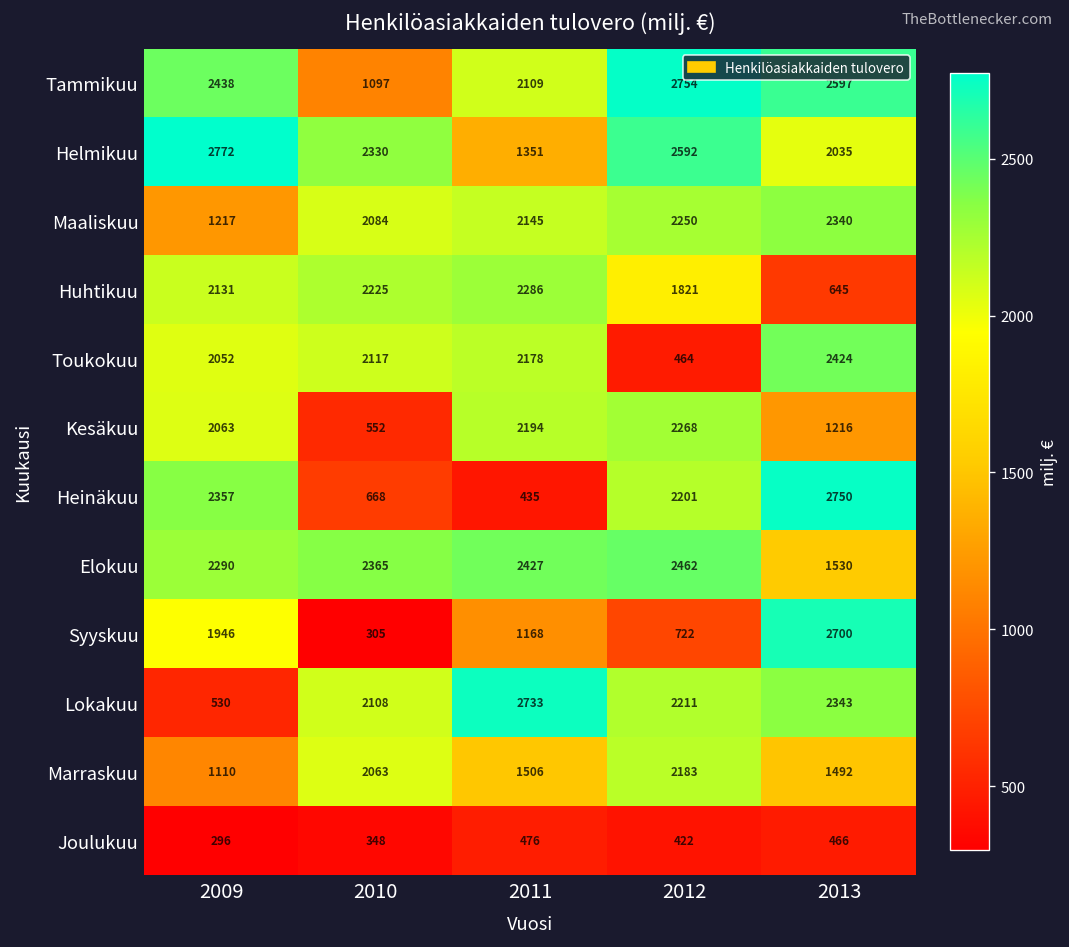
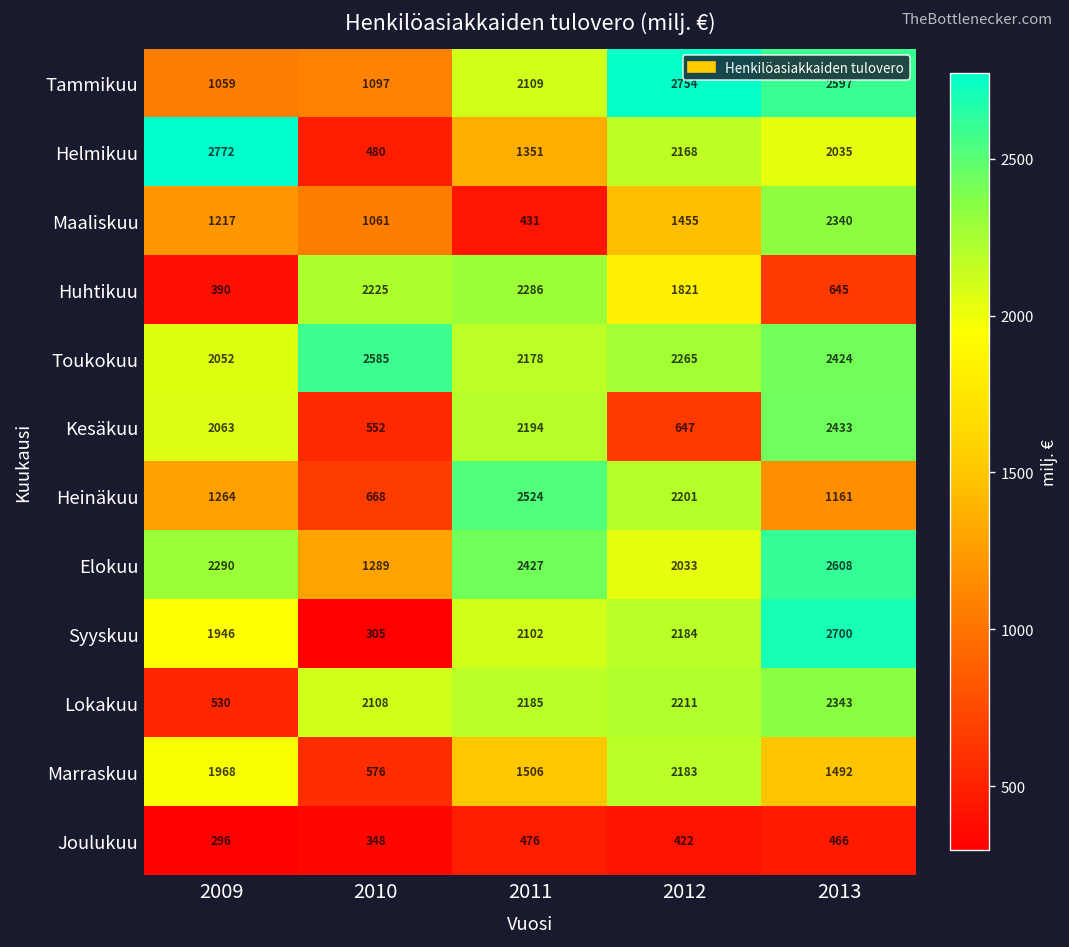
  {
    "Tammikuu": {
-     "2009": 2438,
+     "2009": 1059,
      "2010": 1097,
      "2011": 2109
    },
    "Helmikuu": {
      "2009": 2772,
-     "2010": 2330,
+     "2010": 480,
      "2011": 1351,
-     "2012": 2592,
+     "2012": 2168,
      "2013": 2035
    },
    "Maaliskuu": {
      "2009": 1217,
-     "2010": 2084,
-     "2011": 2145,
-     "2012": 2250,
+     "2010": 1061,
+     "2011": 431,
+     "2012": 1455,
      "2013": 2340
    },
    "Huhtikuu": {
-     "2009": 2131,
+     "2009": 390,
      "2010": 2225,
      "2011": 2286,
      "2012": 1821,
      "2013": 645
    },
    "Toukokuu": {
      "2009": 2052,
-     "2010": 2117,
+     "2010": 2585,
      "2011": 2178,
-     "2012": 464,
+     "2012": 2265,
      "2013": 2424
    },
    "Kesäkuu": {
      "2009": 2063,
      "2010": 552,
      "2011": 2194,
-     "2012": 2268,
-     "2013": 1216
+     "2012": 647,
+     "2013": 2433
    },
    "Heinäkuu": {
-     "2009": 2357,
+     "2009": 1264,
      "2010": 668,
-     "2011": 435,
+     "2011": 2524,
      "2012": 2201,
-     "2013": 2750
+     "2013": 1161
    },
    "Elokuu": {
      "2009": 2290,
-     "2010": 2365,
+     "2010": 1289,
      "2011": 2427,
-     "2012": 2462,
-     "2013": 1530
+     "2012": 2033,
+     "2013": 2608
    },
    "Syyskuu": {
      "2009": 1946,
      "2010": 305,
-     "2011": 1168,
-     "2012": 722,
+     "2011": 2102,
+     "2012": 2184,
      "2013": 2700
    },
    "Lokakuu": {
      "2009": 530,
      "2010": 2108,
-     "2011": 2733,
+     "2011": 2185,
      "2012": 2211,
      "2013": 2343
    },
    "Marraskuu": {
-     "2009": 1110,
-     "2010": 2063,
+     "2009": 1968,
+     "2010": 576,
      "2011": 1506,
      "2012": 2183,
      "2013": 1492
    },
    "Joulukuu": {
      "2009": 296,
      "2010": 348,
      "2011": 476,
      "2012": 422,
      "2013": 466
    }
  }
